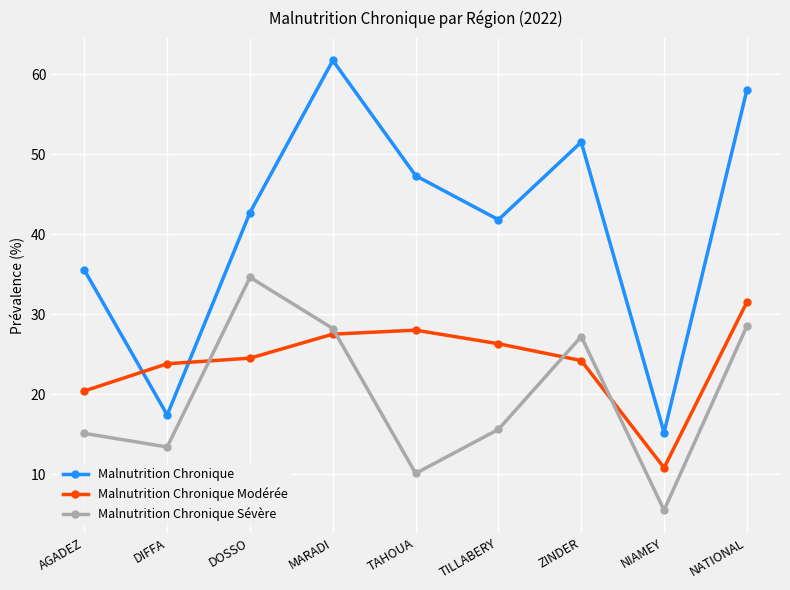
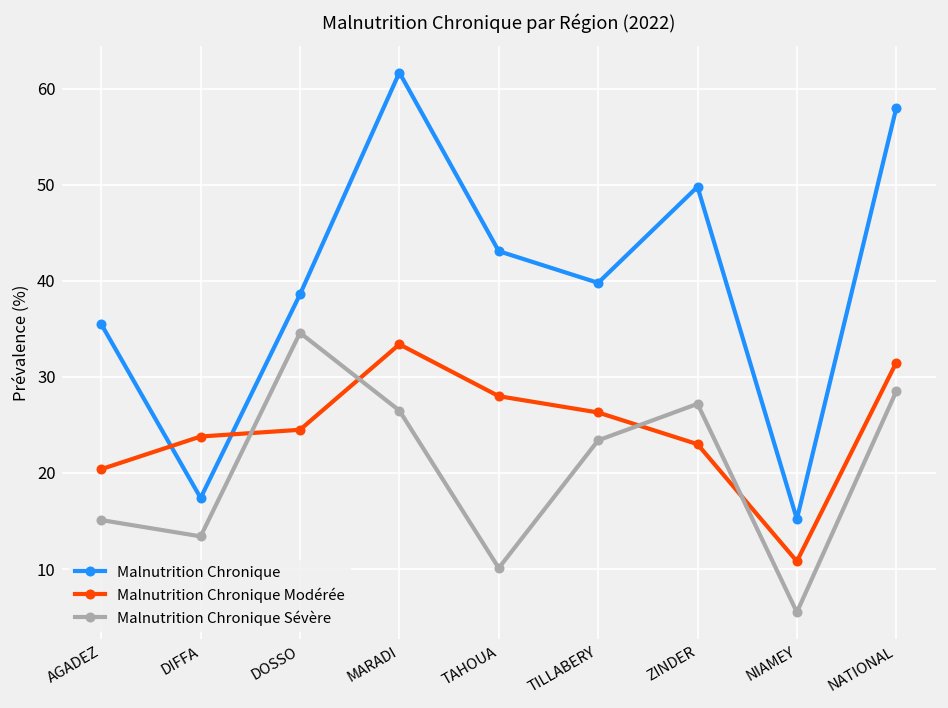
  {
    "Malnutrition Chronique": {
      "AGADEZ": 36,
      "DIFFA": 17,
-     "DOSSO": 43,
+     "DOSSO": 39,
      "MARADI": 62,
-     "TAHOUA": 47,
-     "TILLABERY": 42,
-     "ZINDER": 52,
+     "TAHOUA": 43,
+     "TILLABERY": 40,
+     "ZINDER": 50,
      "NIAMEY": 15,
      "NATIONAL": 58
    },
    "Malnutrition Chronique Modérée": {
      "AGADEZ": 20,
      "DIFFA": 24,
      "DOSSO": 25,
-     "MARADI": 28,
+     "MARADI": 33,
      "TAHOUA": 28,
      "TILLABERY": 26,
-     "ZINDER": 24,
+     "ZINDER": 23,
      "NIAMEY": 11,
      "NATIONAL": 32
    },
    "Malnutrition Chronique Sévère": {
      "AGADEZ": 15,
      "DIFFA": 13,
      "DOSSO": 35,
-     "MARADI": 28,
+     "MARADI": 27,
      "TAHOUA": 10,
-     "TILLABERY": 16,
+     "TILLABERY": 23,
      "ZINDER": 27,
      "NIAMEY": 6,
      "NATIONAL": 29
    }
  }
